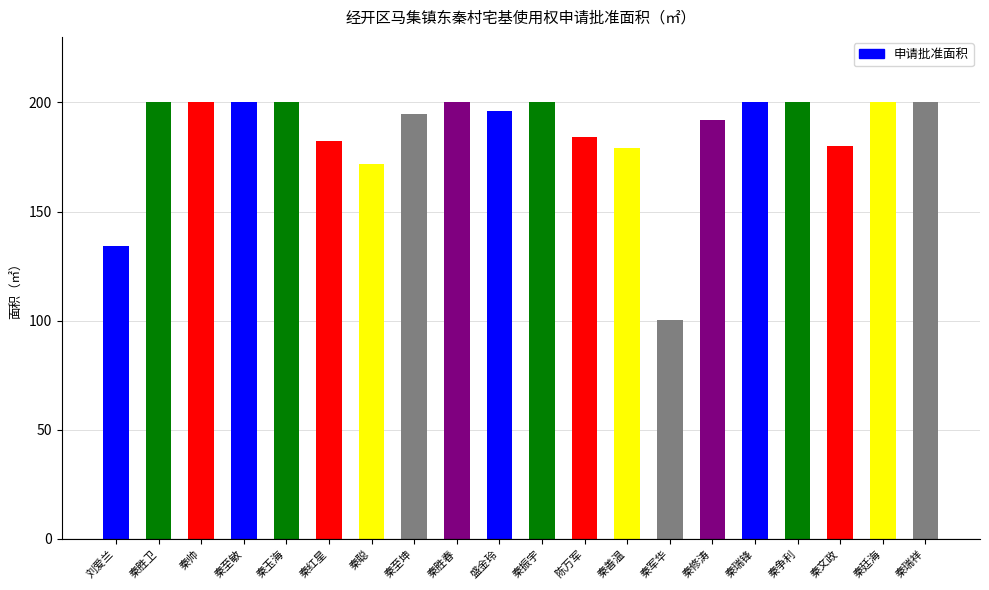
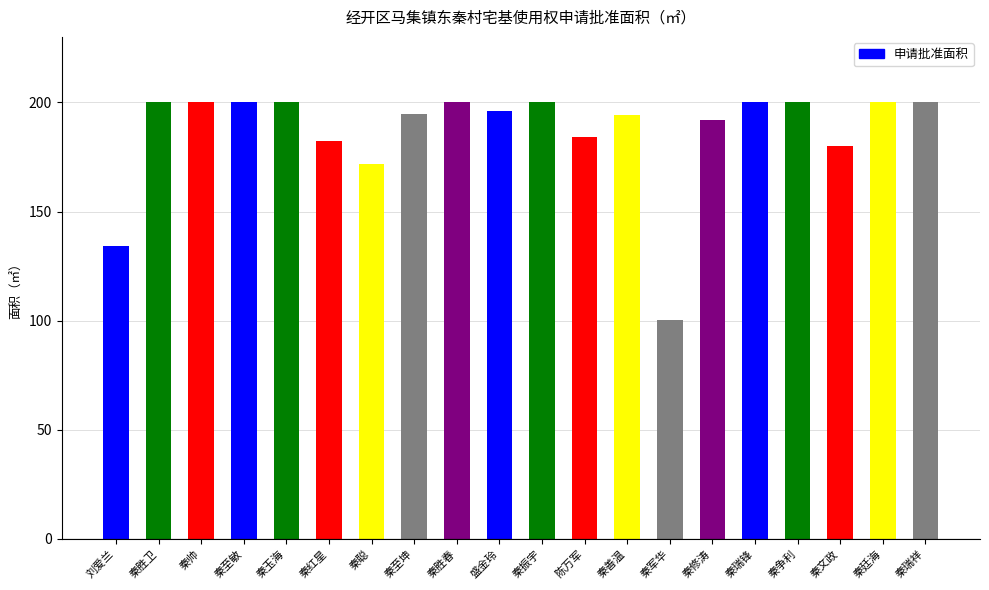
  {
    "刘爱兰": 134,
    "秦胜卫": 200,
    "秦帅": 200,
    "秦至敏": 200,
    "秦玉海": 200,
    "秦红星": 182,
    "秦聪": 172,
    "秦至坤": 195,
    "秦胜春": 200,
    "盛金玲": 196,
    "秦振宇": 200,
    "陈万军": 184,
-   "秦善温": 179,
+   "秦善温": 194,
    "秦军华": 100,
    "秦修涛": 192,
    "秦瑞锋": 200,
    "秦争利": 200,
    "秦文政": 180,
    "秦廷海": 200,
    "秦瑞祥": 200
  }
